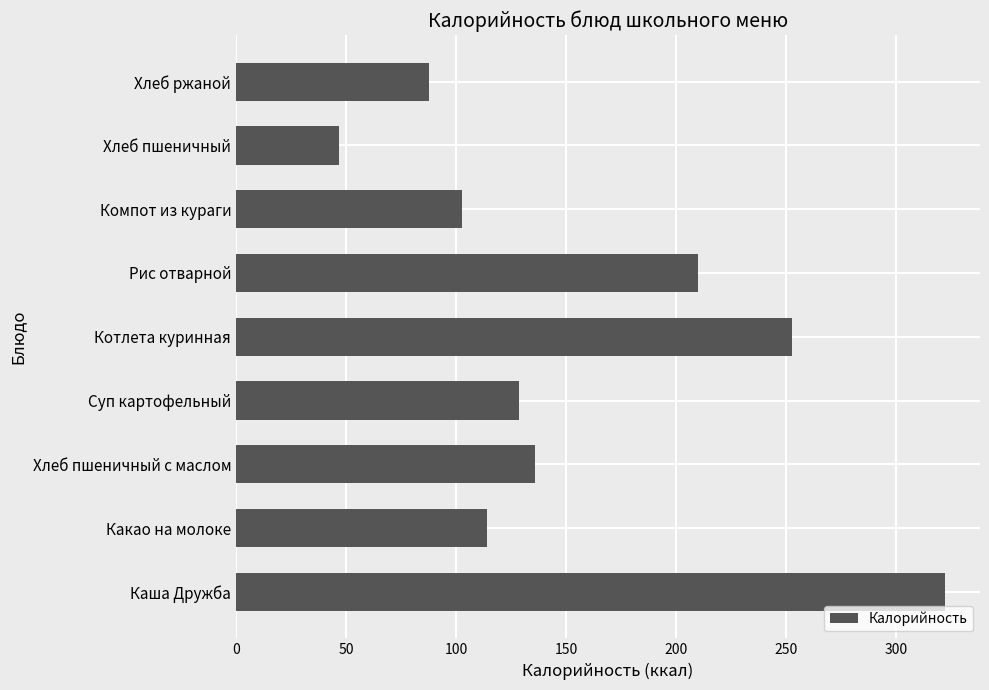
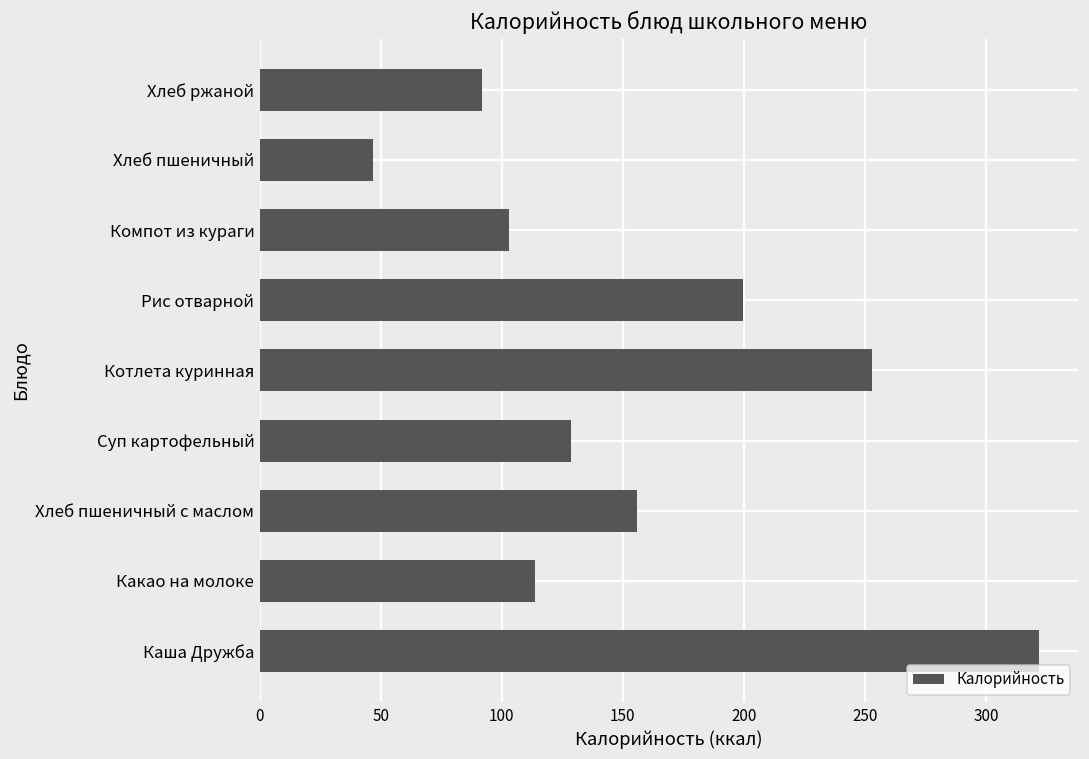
  {
-   "Хлеб ржаной": 88,
+   "Хлеб ржаной": 92,
    "Хлеб пшеничный": 47,
    "Компот из кураги": 103,
-   "Рис отварной": 210,
+   "Рис отварной": 200,
    "Котлета куринная": 253,
    "Суп картофельный": 129,
-   "Хлеб пшеничный с маслом": 136,
+   "Хлеб пшеничный с маслом": 156,
    "Какао на молоке": 114,
    "Каша Дружба": 322
  }
